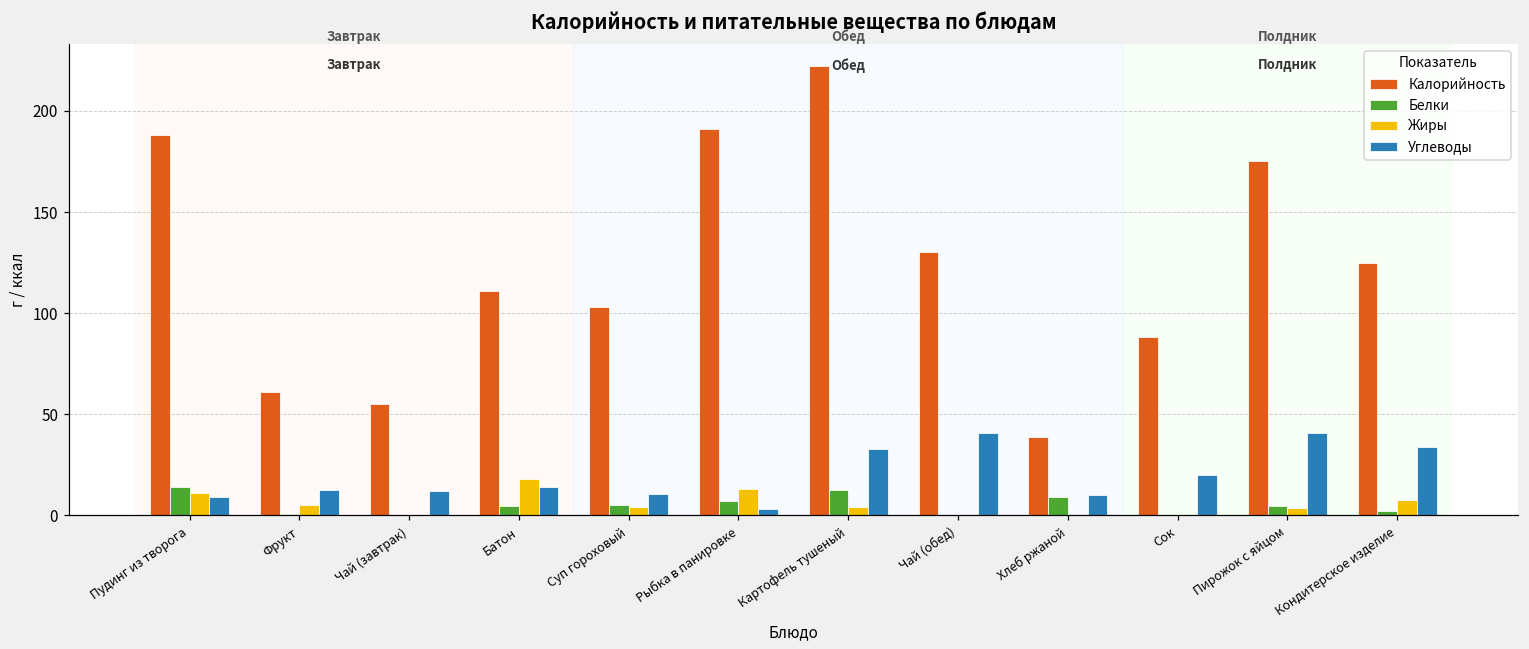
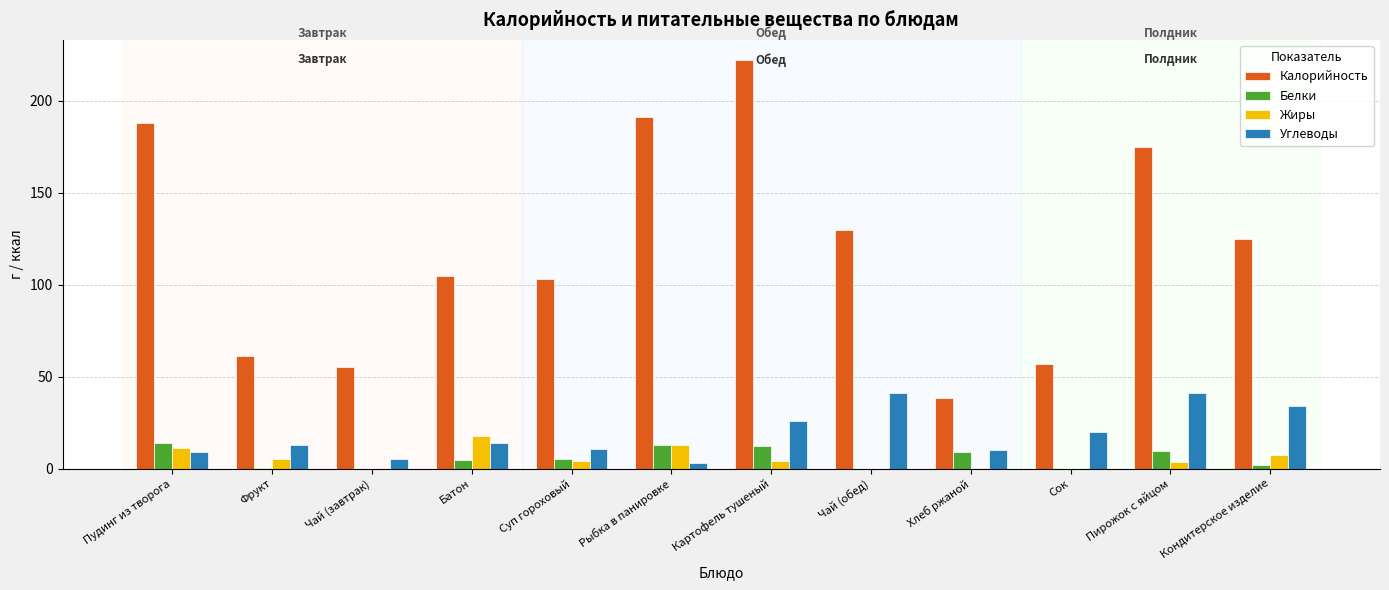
  {
    "Калорийность": {
      "Пудинг из творога": 188,
      "Фрукт": 61,
      "Чай (завтрак)": 55,
-     "Батон": 111,
+     "Батон": 105,
      "Суп гороховый": 103,
      "Рыбка в панировке": 191,
      "Картофель тушеный": 222,
      "Чай (обед)": 130,
      "Хлеб ржаной": 39,
-     "Сок": 88,
+     "Сок": 57,
      "Пирожок с яйцом": 175,
      "Кондитерское изделие": 125
    },
    "Белки": {
      "Пудинг из творога": 14,
      "Чай (завтрак)": 0,
      "Батон": 5,
      "Суп гороховый": 5,
-     "Рыбка в панировке": 7,
+     "Рыбка в панировке": 13,
      "Картофель тушеный": 13,
      "Чай (обед)": 0,
      "Хлеб ржаной": 9,
      "Сок": 0,
-     "Пирожок с яйцом": 5,
+     "Пирожок с яйцом": 10,
      "Кондитерское изделие": 2
    },
    "Жиры": {
      "Пудинг из творога": 11,
      "Фрукт": 5,
      "Чай (завтрак)": 0,
      "Батон": 18,
      "Суп гороховый": 4,
      "Рыбка в панировке": 13,
      "Картофель тушеный": 4,
      "Чай (обед)": 0,
      "Сок": 0,
      "Пирожок с яйцом": 4,
      "Кондитерское изделие": 8
    },
    "Углеводы": {
      "Пудинг из творога": 9,
      "Фрукт": 13,
-     "Чай (завтрак)": 12,
+     "Чай (завтрак)": 5,
      "Батон": 14,
      "Суп гороховый": 11,
      "Рыбка в панировке": 3,
-     "Картофель тушеный": 33,
+     "Картофель тушеный": 26,
      "Чай (обед)": 41,
      "Хлеб ржаной": 10,
      "Сок": 20,
      "Пирожок с яйцом": 41,
      "Кондитерское изделие": 34
    }
  }
